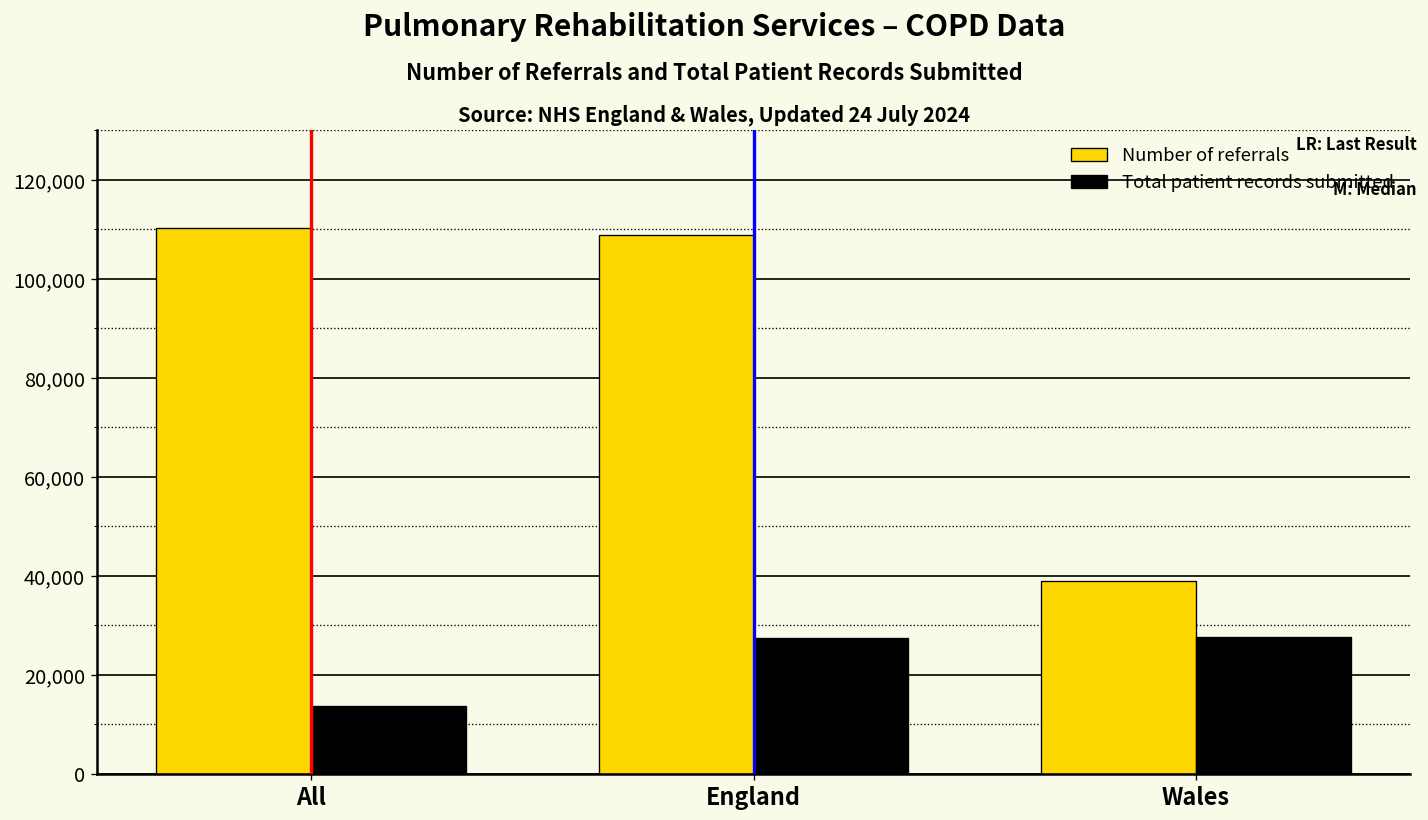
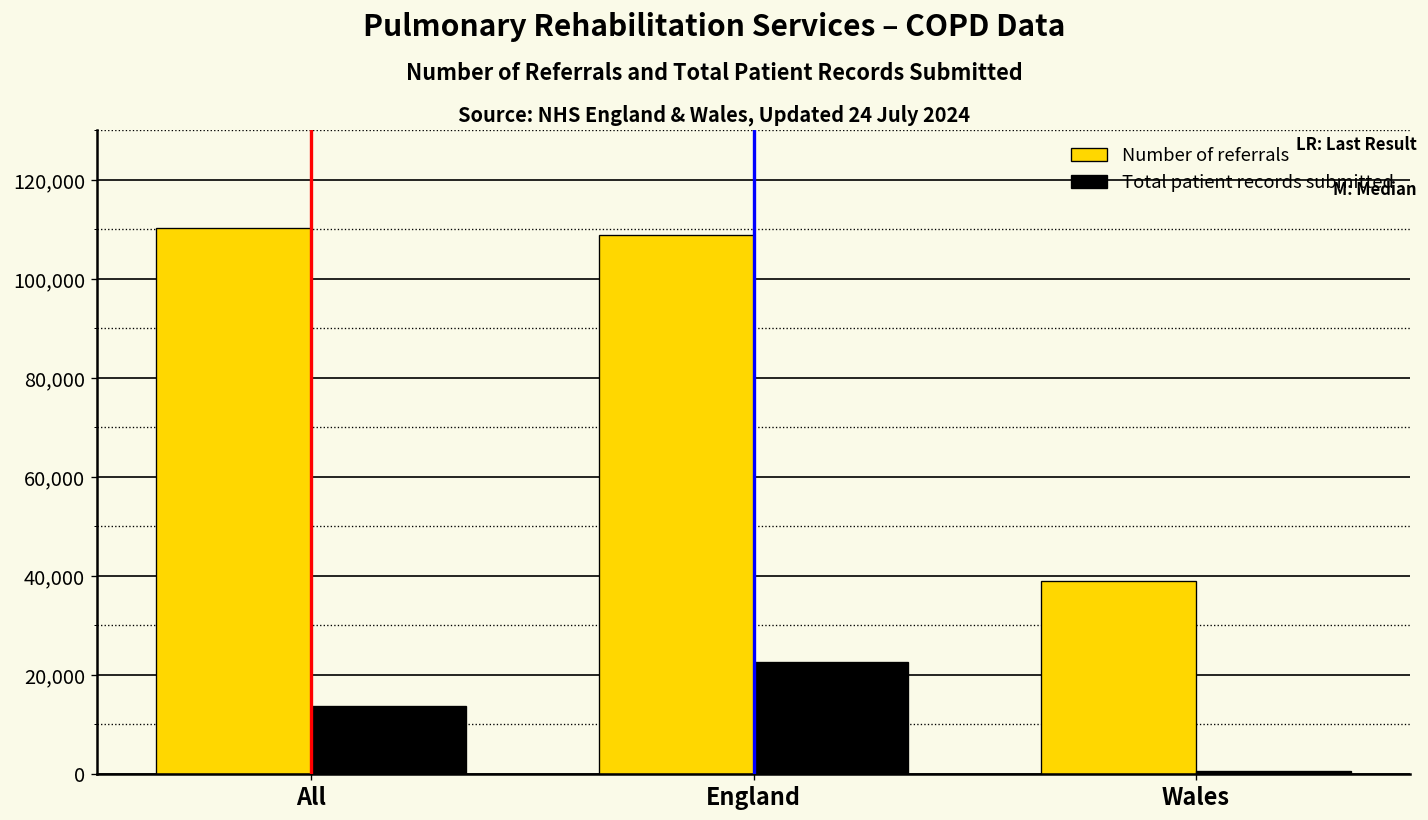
  {
    "Number of referrals": {
      "All": "110,000",
      "England": "109,000",
      "Wales": "39,000"
    },
    "Total patient records submitted": {
      "All": "14,000",
-     "England": "27,000",
-     "Wales": "28,000"
+     "England": "22,000",
+     "Wales": "1,000"
    }
  }
